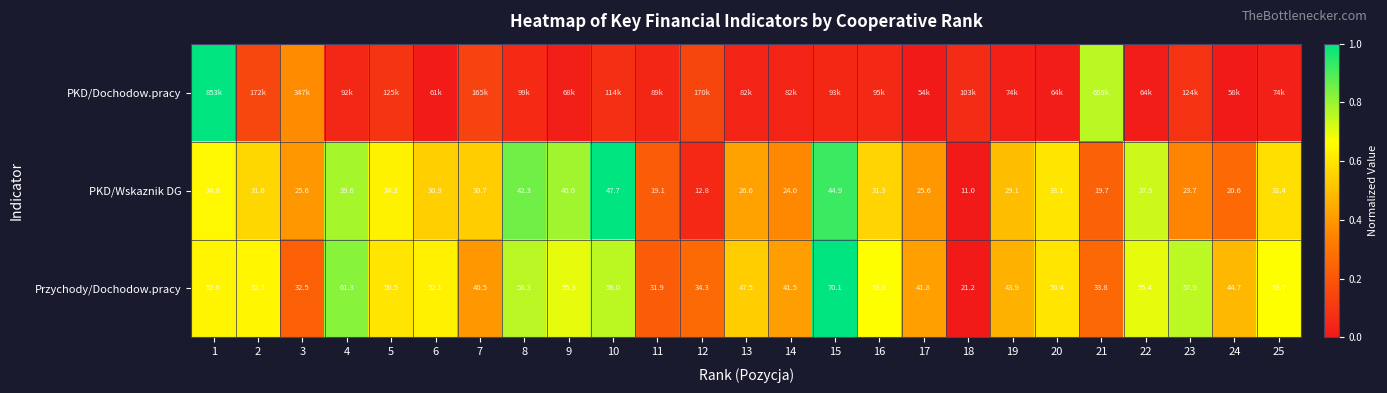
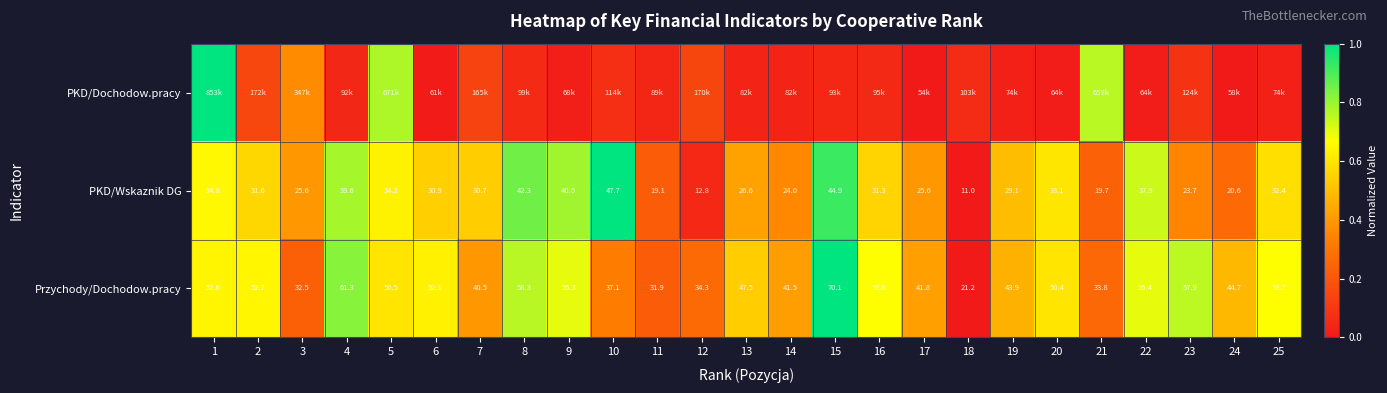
  {
    "PKD/Dochodow.pracy": {
      "1": "853k",
      "2": "172k",
      "3": "347k",
      "4": "92k",
-     "5": "125k",
+     "5": "671k",
      "6": "61k",
      "7": "165k",
      "8": "99k",
      "9": "68k",
      "10": "114k",
      "11": "89k",
      "12": "170k",
      "13": "82k",
      "14": "82k",
      "15": "93k",
      "16": "95k",
      "17": "54k",
      "18": "103k",
      "19": "74k",
      "20": "64k",
      "21": "659k",
      "22": "64k",
      "23": "124k",
      "24": "58k",
      "25": "74k"
    },
    "PKD/Wskaznik DG": {
      "1": "34.8",
      "2": "31.6",
      "3": "25.6",
      "4": "39.6",
      "5": "34.2",
      "6": "30.9",
      "7": "30.7",
      "8": "42.3",
      "9": "40.0",
      "10": "47.7",
      "11": "19.1",
      "12": "12.8",
      "13": "26.6",
      "14": "24.0",
      "15": "44.9",
      "16": "31.3",
      "17": "25.6",
      "18": "11.0",
      "19": "29.1",
      "20": "33.1",
      "21": "19.7",
      "22": "37.9",
      "23": "23.7",
      "24": "20.6",
      "25": "32.4"
    },
    "Przychody/Dochodow.pracy": {
      "1": "52.6",
      "2": "52.7",
      "3": "32.5",
      "4": "61.3",
      "5": "50.5",
      "6": "52.1",
      "7": "40.5",
      "8": "58.3",
      "9": "55.3",
-     "10": "58.0",
+     "10": "37.1",
      "11": "31.9",
      "12": "34.3",
      "13": "47.5",
      "14": "41.5",
      "15": "70.1",
      "16": "53.8",
      "17": "41.8",
      "18": "21.2",
      "19": "43.9",
      "20": "50.4",
      "21": "33.8",
      "22": "55.4",
      "23": "57.9",
      "24": "44.7",
      "25": "53.7"
    }
  }
